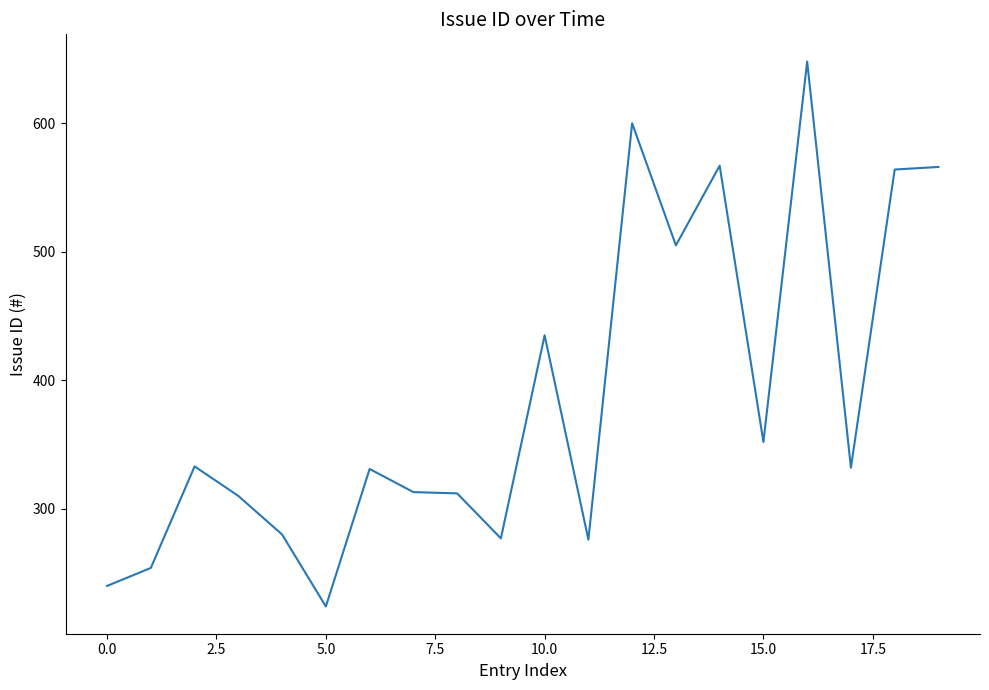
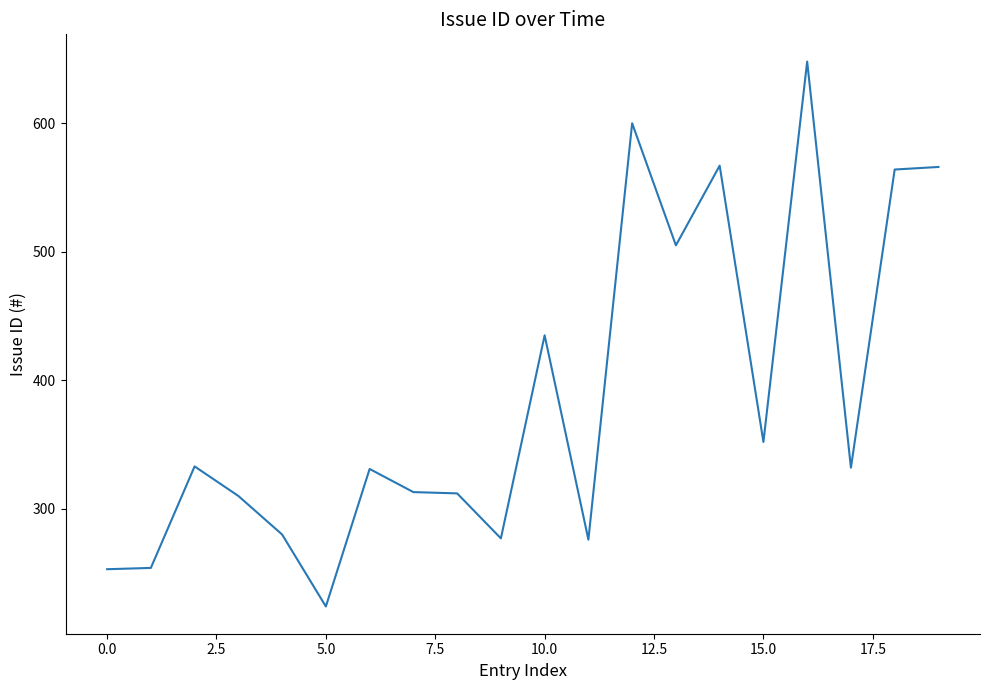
  {
-   "0.0": 240,
+   "0.0": 253,
    "5.0": 224,
    "10.0": 435,
    "15.0": 352
  }
